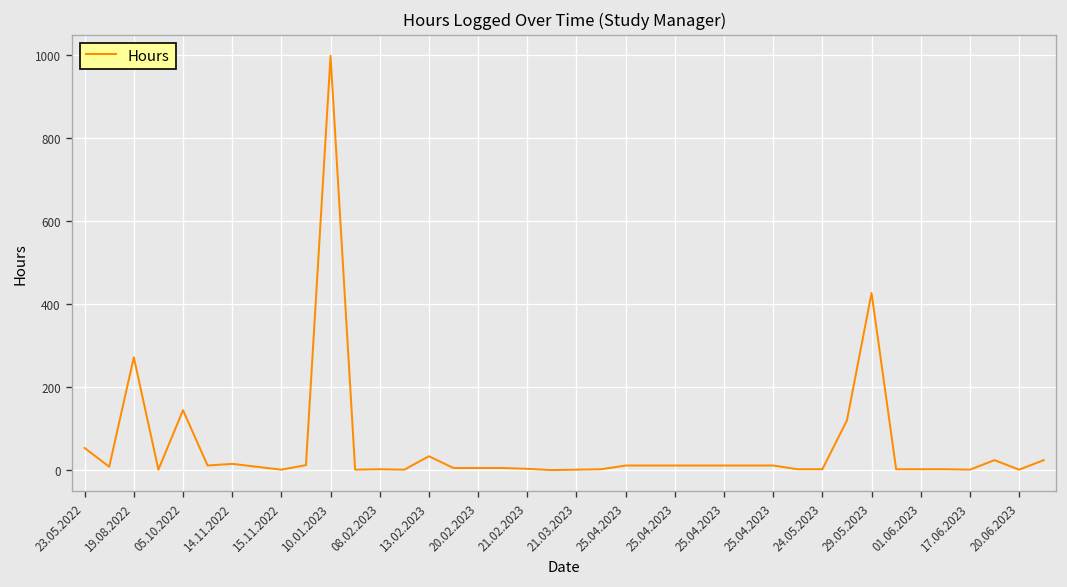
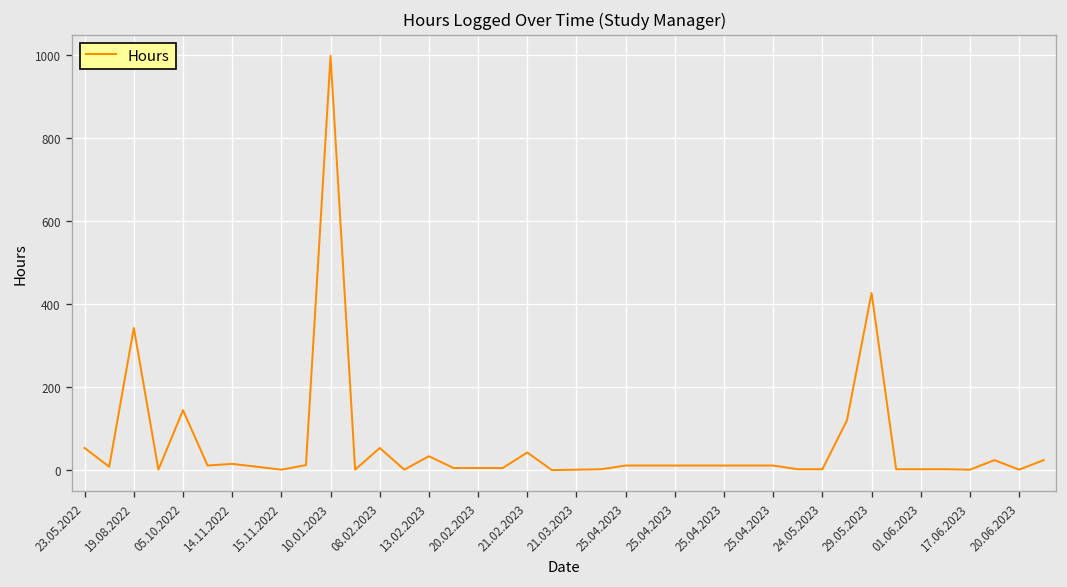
  {
    "23.05.2022": 50,
-   "19.08.2022": 270,
+   "19.08.2022": 340,
    "05.10.2022": 140,
    "15.11.2022": 0,
    "10.01.2023": 1000,
-   "08.02.2023": 0,
+   "08.02.2023": 50,
    "13.02.2023": 30,
-   "21.02.2023": 0,
+   "21.02.2023": 40,
    "21.03.2023": 0,
    "29.05.2023": 430,
    "17.06.2023": 0,
    "20.06.2023": 0
  }
